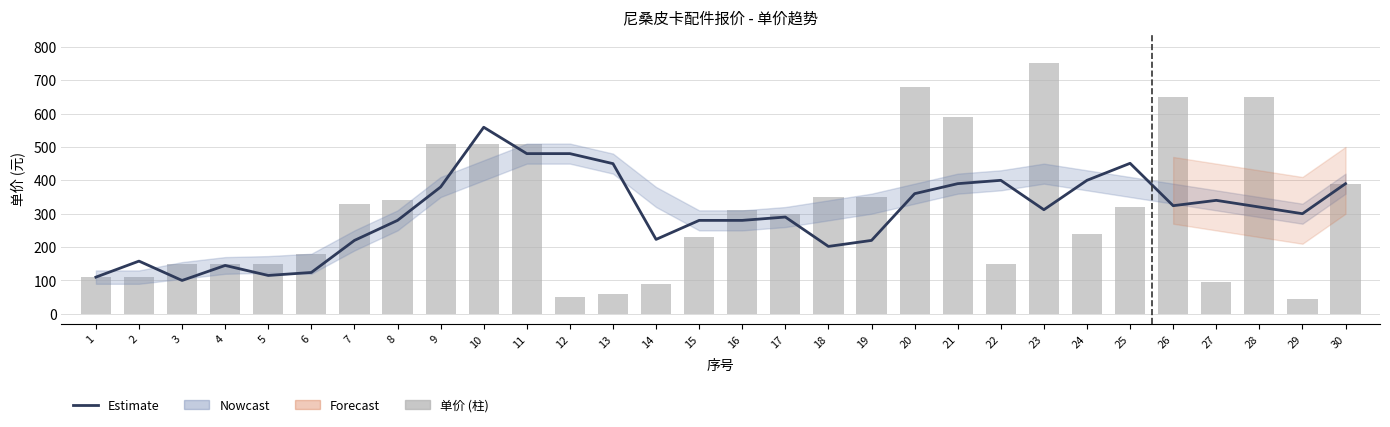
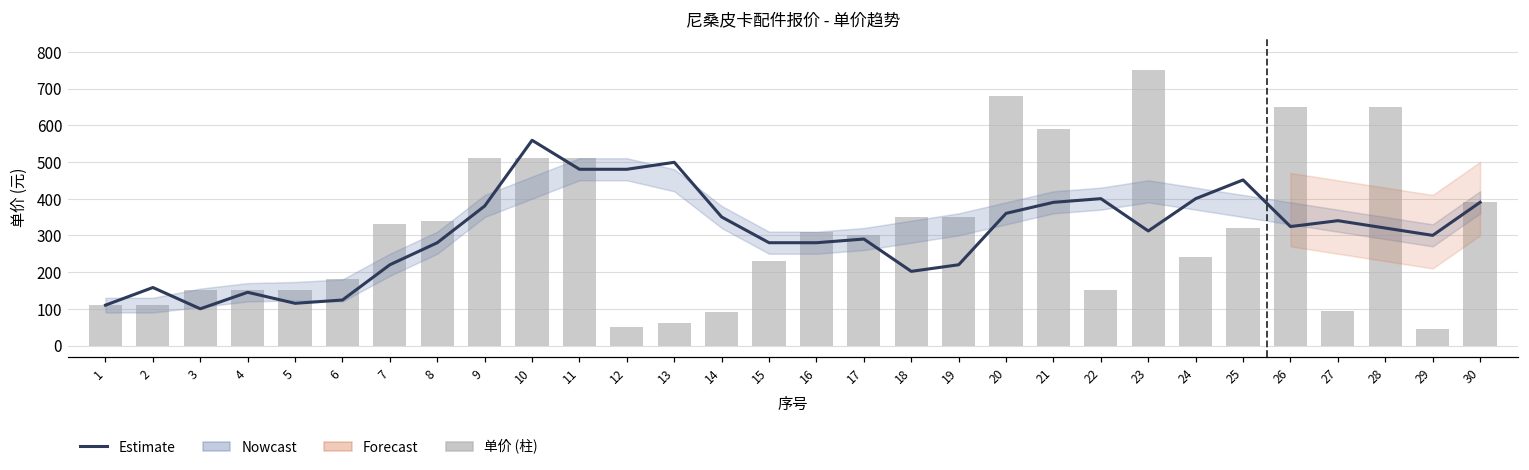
  {
    "Estimate": {
      "1": 110,
      "2": 160,
      "3": 100,
      "4": 150,
      "5": 120,
      "6": 120,
      "7": 220,
      "8": 280,
      "9": 380,
      "10": 560,
      "11": 480,
      "12": 480,
-     "13": 450,
-     "14": 220,
+     "13": 500,
+     "14": 350,
      "15": 280,
      "16": 280,
      "17": 290,
      "18": 200,
      "19": 220,
      "20": 360,
      "21": 390,
      "22": 400,
      "23": 310,
      "24": 400,
      "25": 450,
      "26": 320,
      "27": 340,
      "28": 320,
      "29": 300,
      "30": 390
    }
  }
